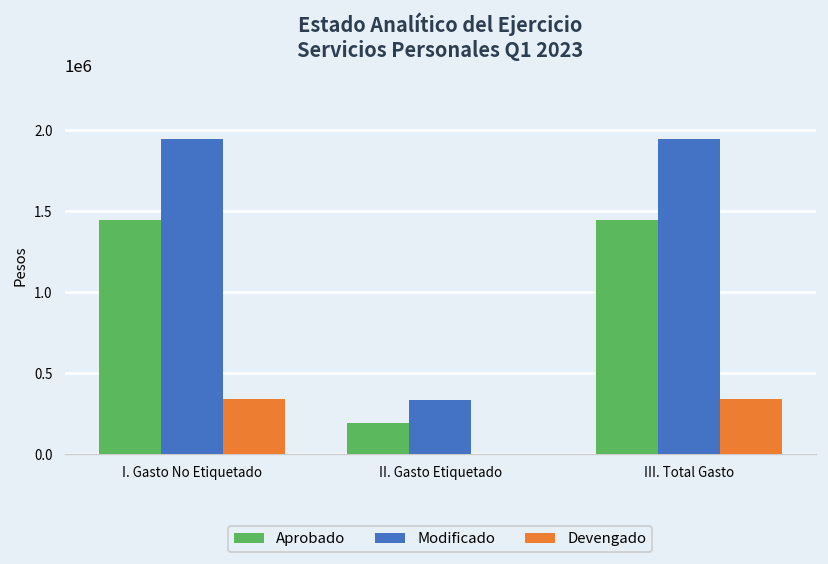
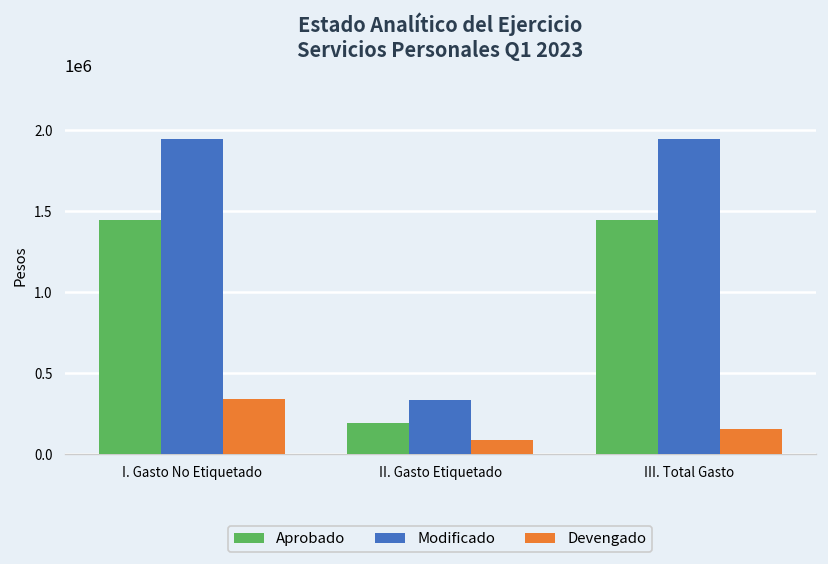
  {
    "Aprobado": {
      "I. Gasto No Etiquetado": 1450000,
      "II. Gasto Etiquetado": 190000,
      "III. Total Gasto": 1450000
    },
    "Modificado": {
      "I. Gasto No Etiquetado": 1940000,
      "II. Gasto Etiquetado": 330000,
      "III. Total Gasto": 1940000
    },
    "Devengado": {
      "I. Gasto No Etiquetado": 340000,
-     "II. Gasto Etiquetado": 0,
-     "III. Total Gasto": 340000
+     "II. Gasto Etiquetado": 80000,
+     "III. Total Gasto": 150000
    }
  }
